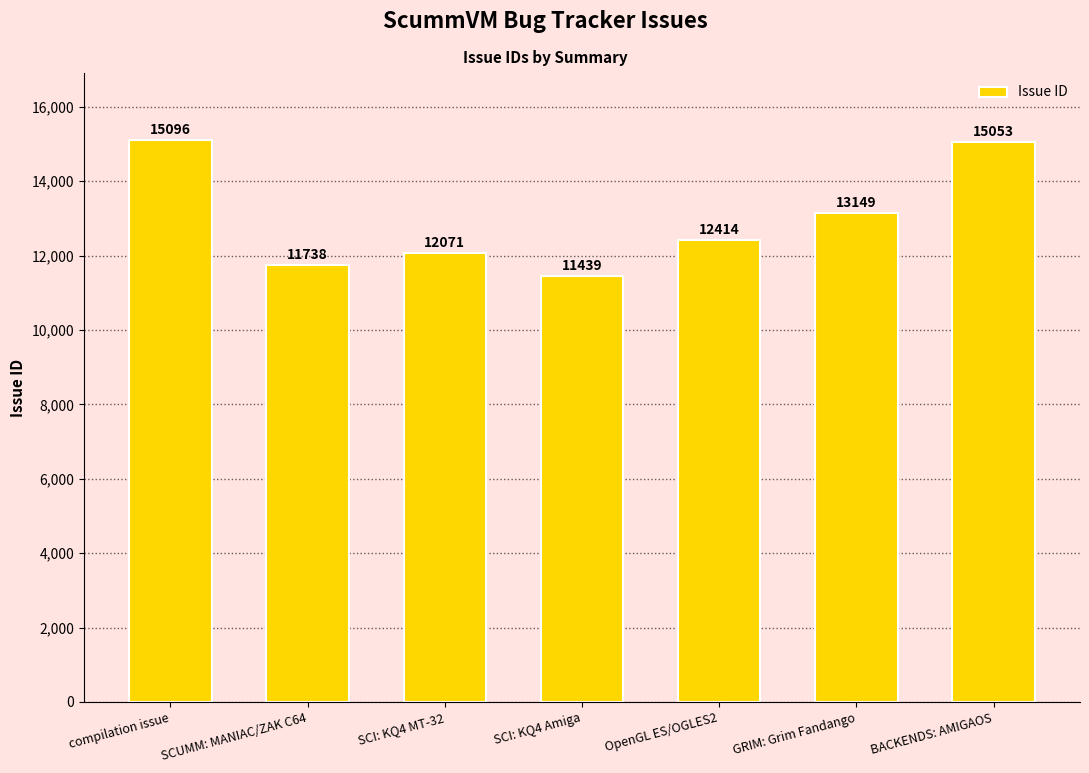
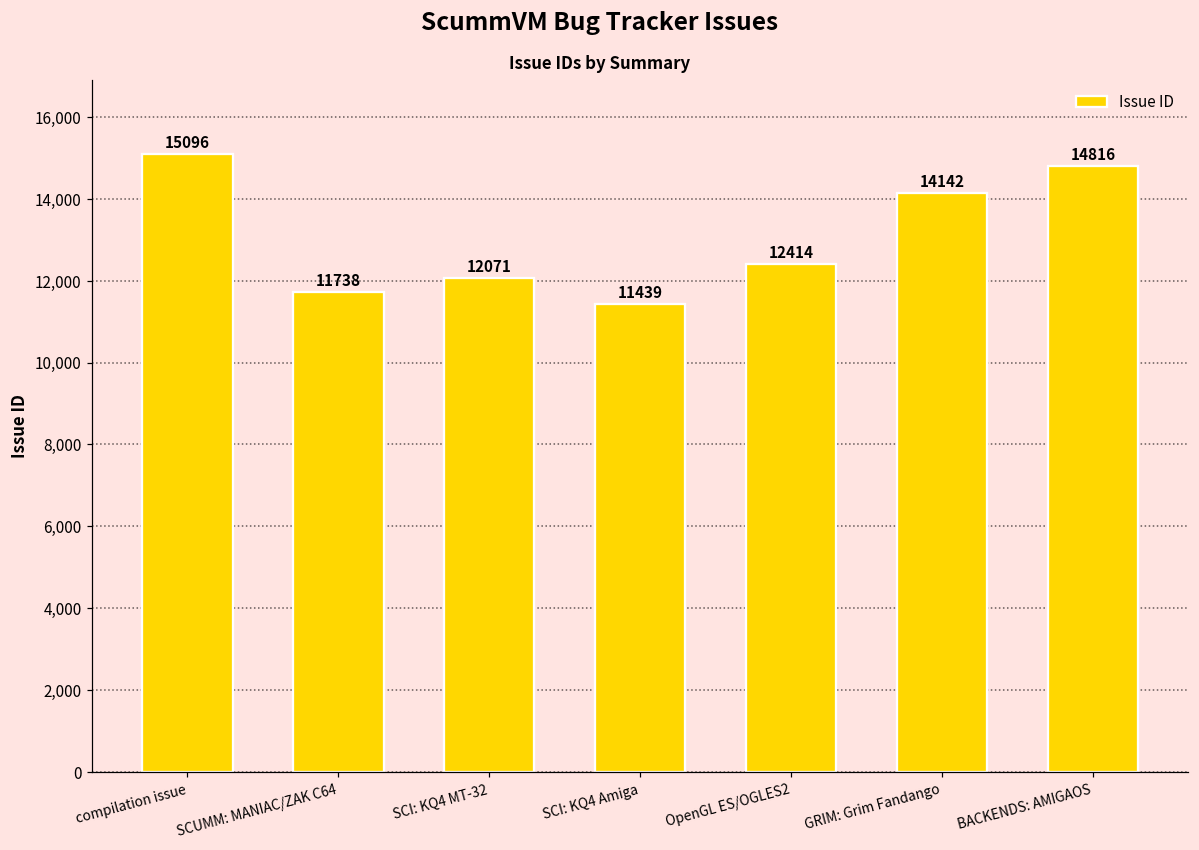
  {
    "compilation issue": 15096,
    "SCUMM: MANIAC/ZAK C64": 11738,
    "SCI: KQ4 MT-32": 12071,
    "SCI: KQ4 Amiga": 11439,
    "OpenGL ES/OGLES2": 12414,
-   "GRIM: Grim Fandango": 13149,
-   "BACKENDS: AMIGAOS": 15053
+   "GRIM: Grim Fandango": 14142,
+   "BACKENDS: AMIGAOS": 14816
  }
